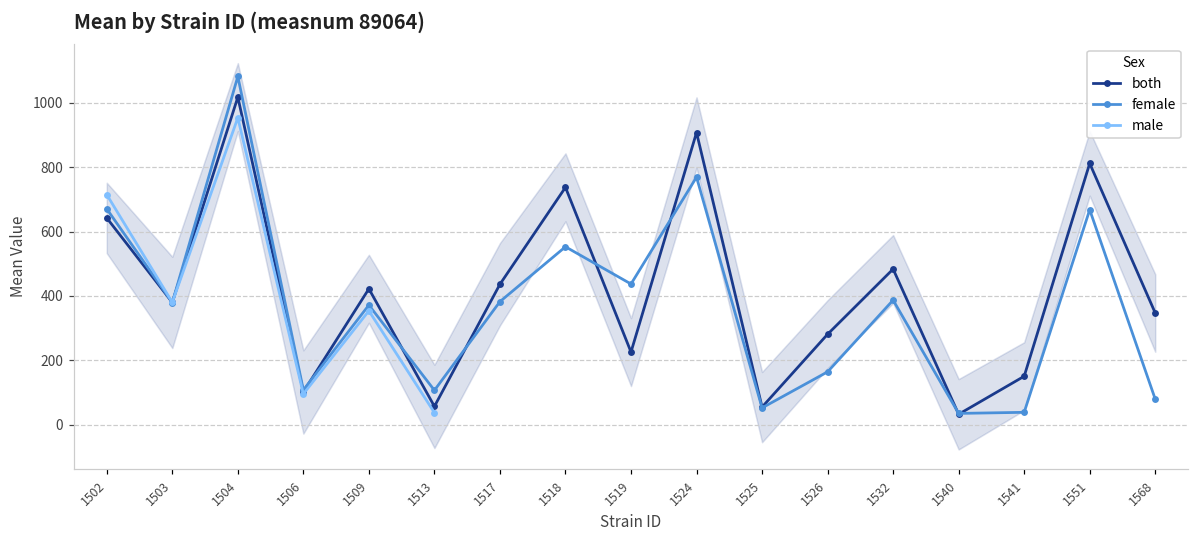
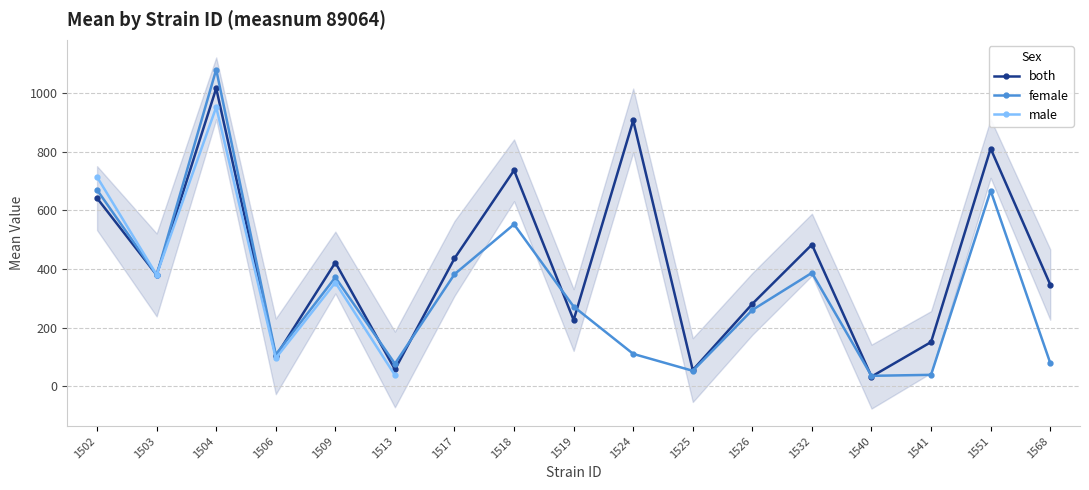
  {
    "female": {
      "1502": 670,
      "1504": 1080,
      "1509": 370,
-     "1513": 110,
+     "1513": 80,
      "1517": 380,
      "1518": 550,
-     "1519": 440,
-     "1524": 770,
-     "1526": 160,
+     "1519": 270,
+     "1524": 110,
+     "1526": 260,
      "1532": 390,
      "1541": 40,
      "1551": 670,
      "1568": 80
    },
    "male": {
      "1502": 710,
      "1504": 950,
      "1509": 350,
      "1513": 40
    }
  }
